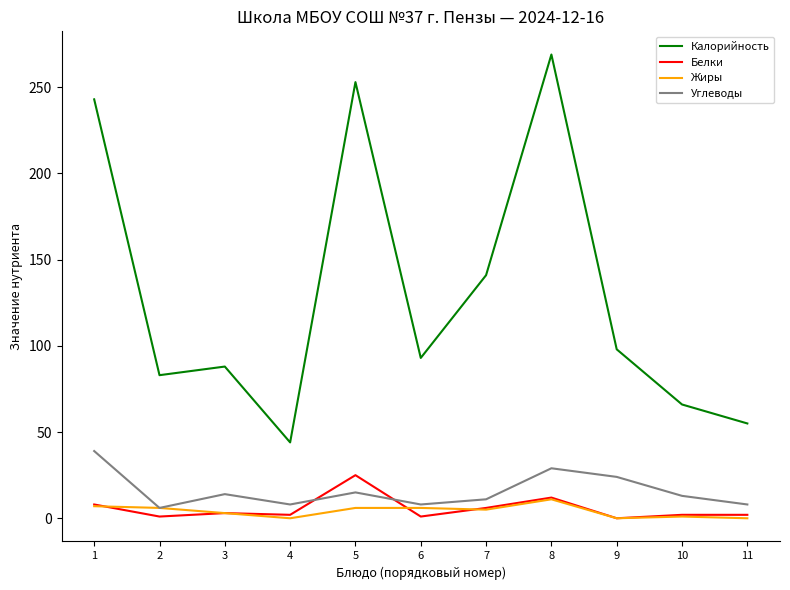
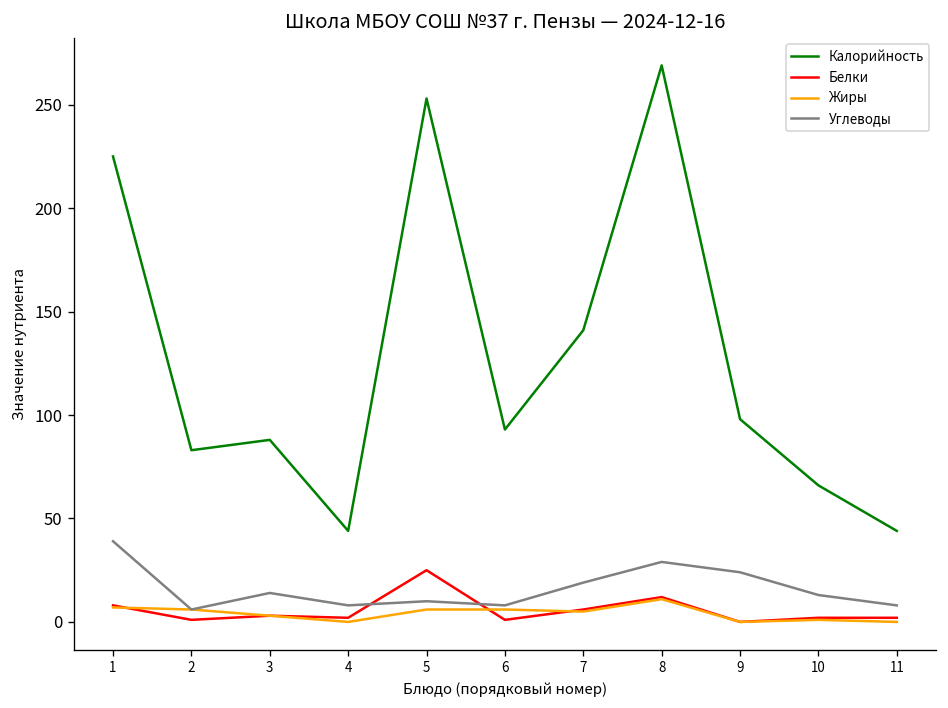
  {
    "Калорийность": {
-     "1": 243,
+     "1": 225,
      "2": 83,
      "3": 88,
      "4": 44,
      "5": 253,
      "6": 93,
      "7": 141,
      "8": 269,
      "9": 98,
      "10": 66,
-     "11": 55
+     "11": 44
    },
    "Белки": {
      "2": 1,
      "4": 2,
      "5": 25,
      "6": 1,
      "11": 2
    },
    "Жиры": {
      "4": 0,
      "5": 6,
      "6": 6,
      "11": 0
    },
    "Углеводы": {
      "1": 39,
      "3": 14,
      "4": 8,
-     "5": 15,
+     "5": 10,
      "6": 8,
-     "7": 11,
+     "7": 19,
      "8": 29,
      "9": 24,
      "10": 13,
      "11": 8
    }
  }
